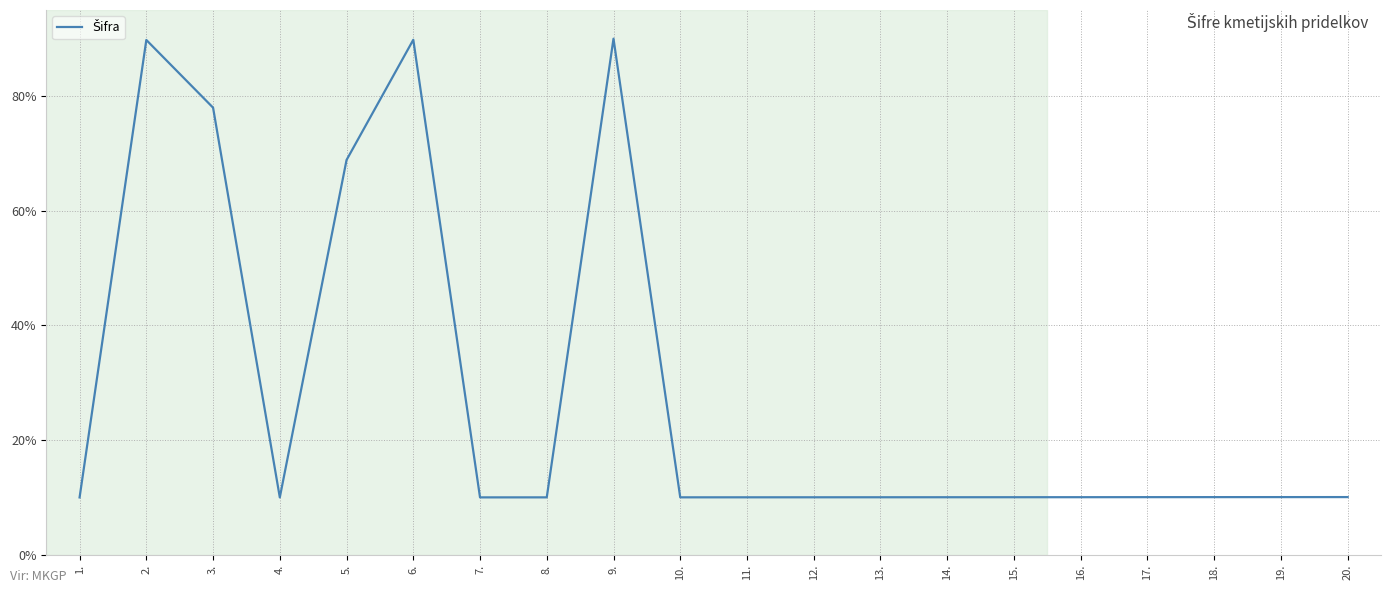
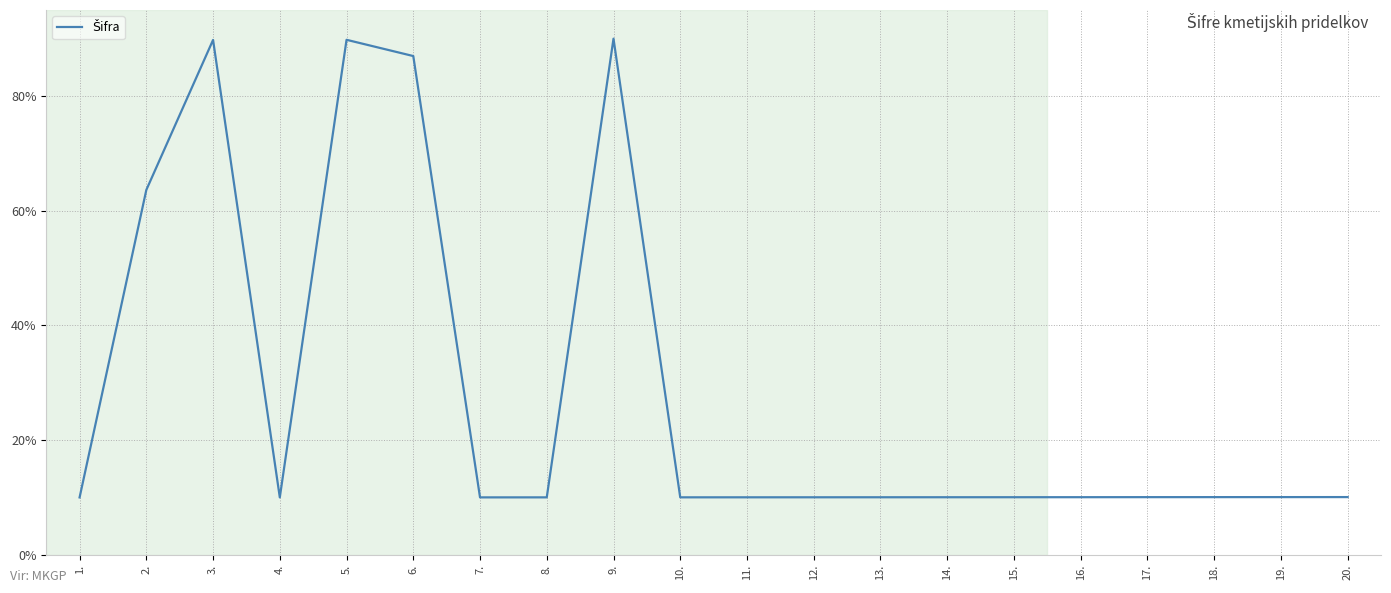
  {
    "1.": "10%",
-   "2.": "90%",
-   "3.": "78%",
+   "2.": "64%",
+   "3.": "90%",
    "4.": "10%",
-   "5.": "69%",
-   "6.": "90%",
+   "5.": "90%",
+   "6.": "87%",
    "7.": "10%",
    "8.": "10%",
    "9.": "90%",
    "10.": "10%",
    "11.": "10%",
    "12.": "10%",
    "13.": "10%",
    "14.": "10%",
    "15.": "10%",
    "16.": "10%",
    "17.": "10%",
    "18.": "10%",
    "19.": "10%",
    "20.": "10%"
  }
